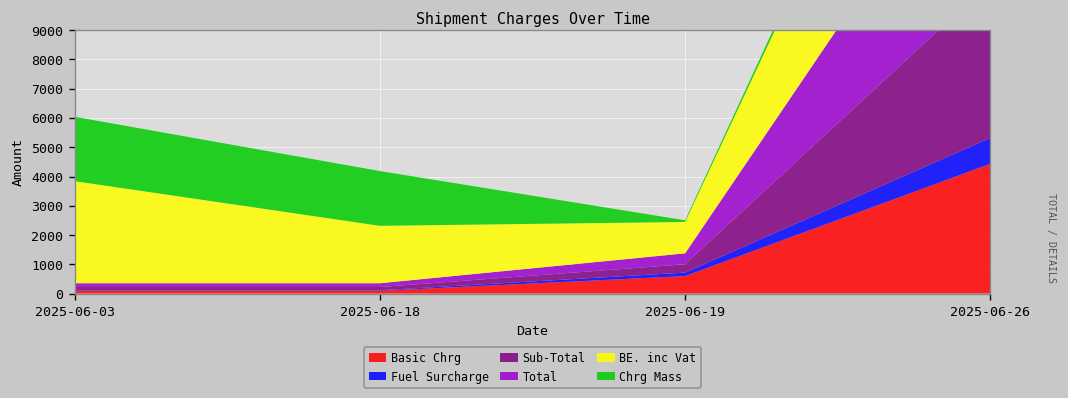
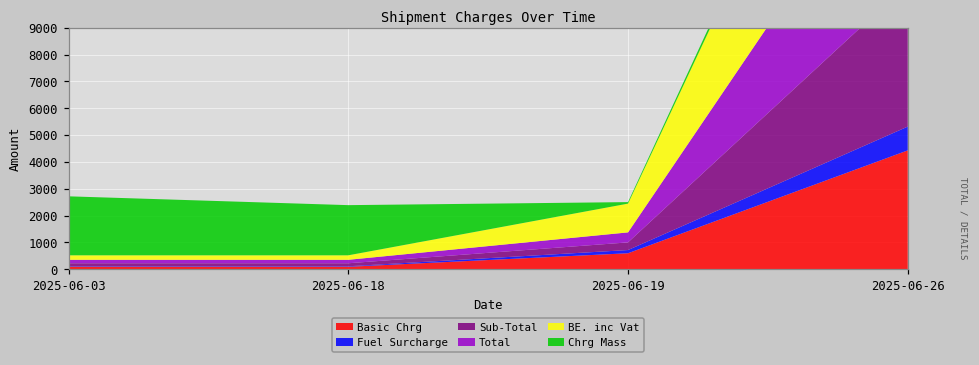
  {
    "Basic Chrg": {
      "2025-06-19": 600,
      "2025-06-26": 4400
    },
    "Fuel Surcharge": {
      "2025-06-19": 100,
      "2025-06-26": 900
    },
    "Sub-Total": {
      "2025-06-03": 100,
      "2025-06-18": 100,
      "2025-06-19": 300
    },
    "Total": {
      "2025-06-03": 100,
      "2025-06-18": 100,
      "2025-06-19": 400
    },
    "BE. inc Vat": {
-     "2025-06-03": 3500,
-     "2025-06-18": 2000
+     "2025-06-03": 200,
+     "2025-06-18": 200
    },
    "Chrg Mass": {
      "2025-06-03": 2200,
      "2025-06-18": 1900
    }
  }
